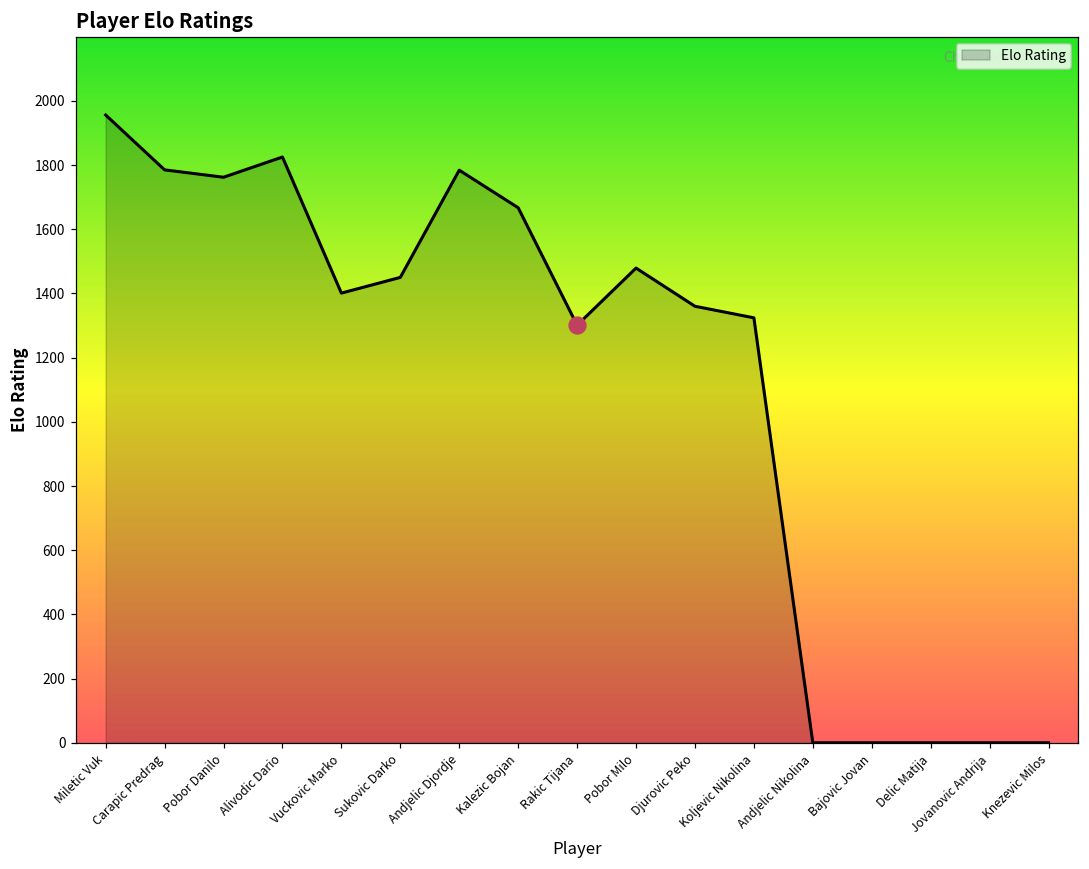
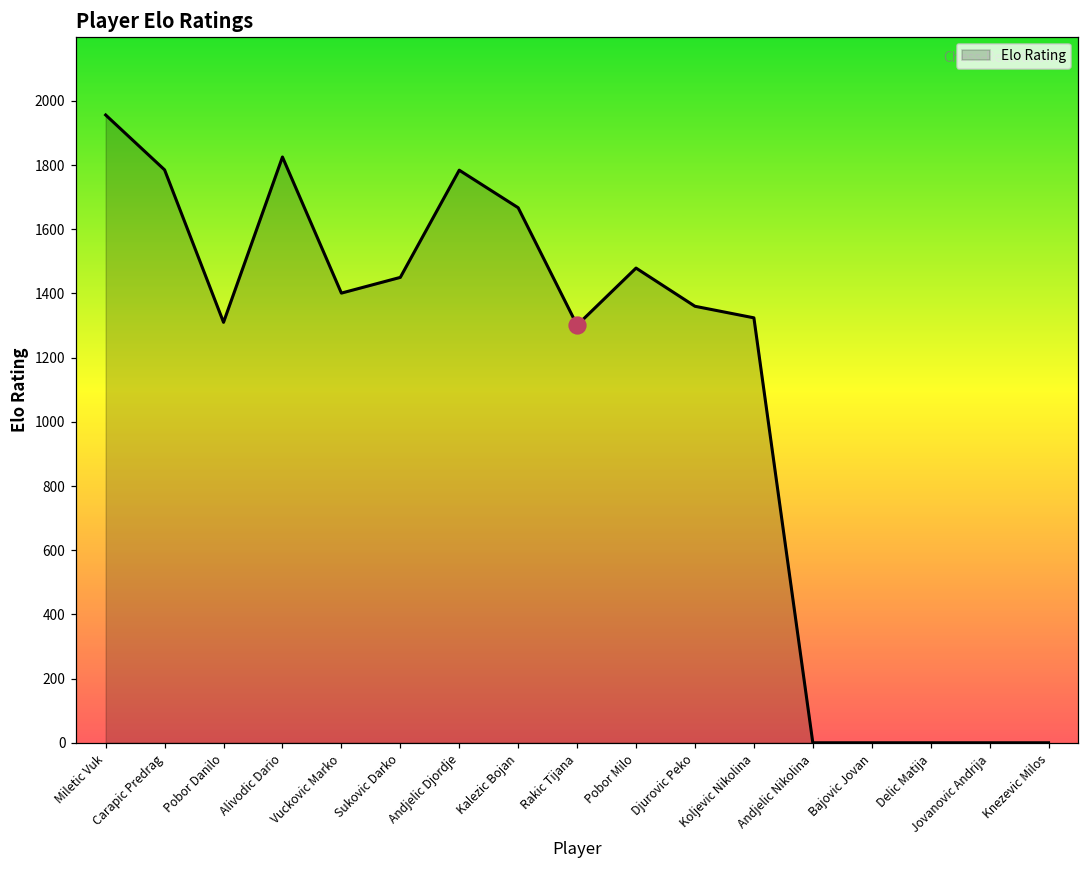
  {
    "Elo Rating": {
      "Miletic Vuk": 1960,
      "Carapic Predrag": 1790,
-     "Pobor Danilo": 1760,
+     "Pobor Danilo": 1310,
      "Alivodic Dario": 1830,
      "Vuckovic Marko": 1400,
      "Sukovic Darko": 1450,
      "Andjelic Djordje": 1780,
      "Kalezic Bojan": 1670,
      "Pobor Milo": 1480,
      "Djurovic Peko": 1360,
      "Koljevic Nikolina": 1320,
      "Andjelic Nikolina": 0,
      "Bajovic Jovan": 0,
      "Delic Matija": 0,
      "Jovanovic Andrija": 0,
      "Knezevic Milos": 0
    }
  }
